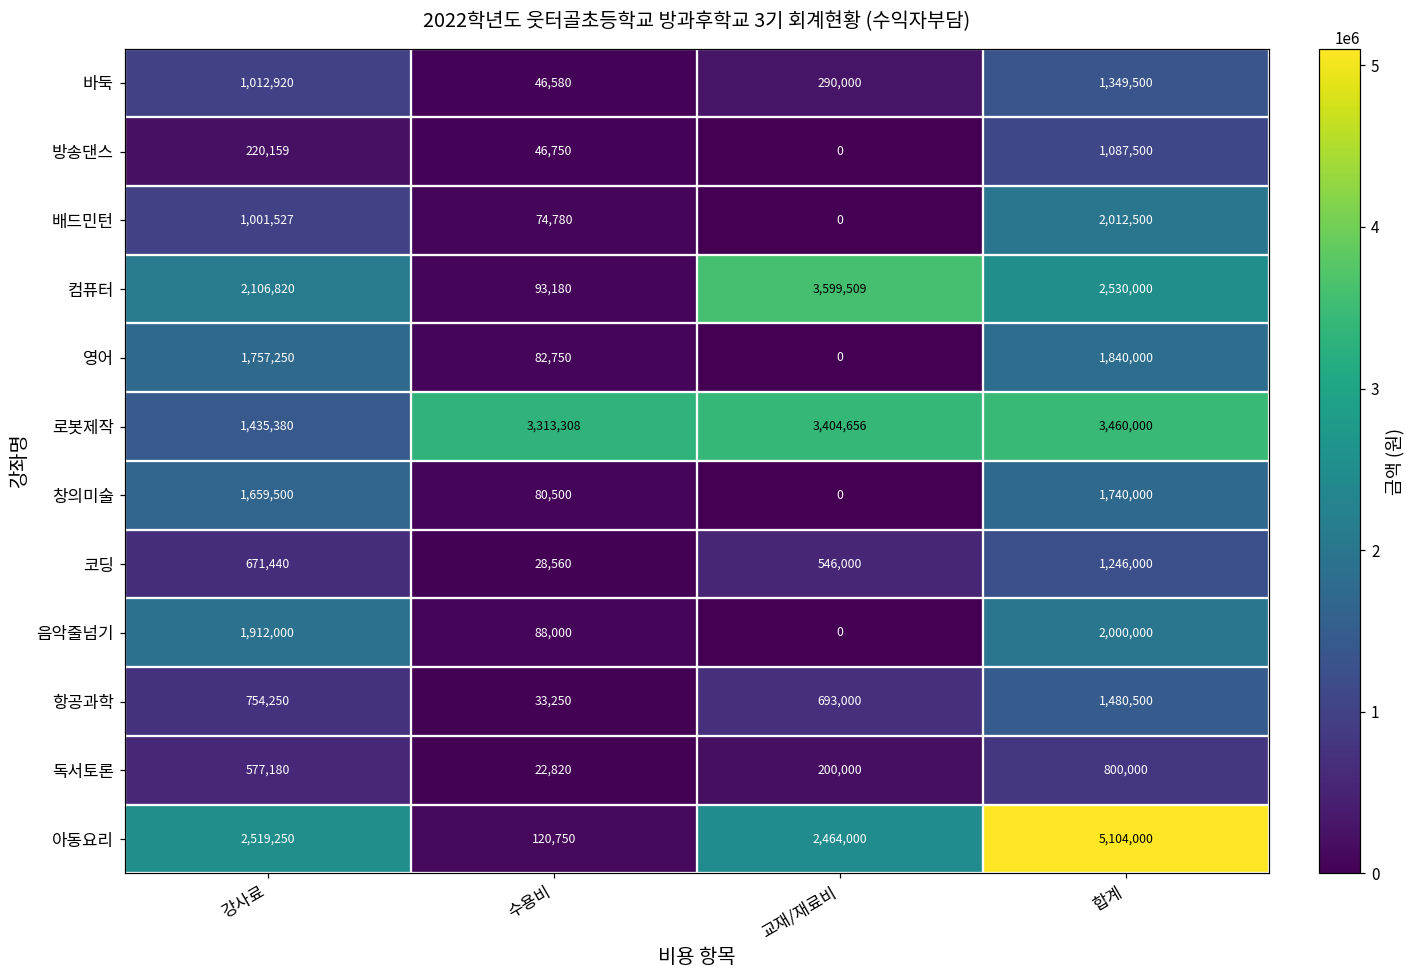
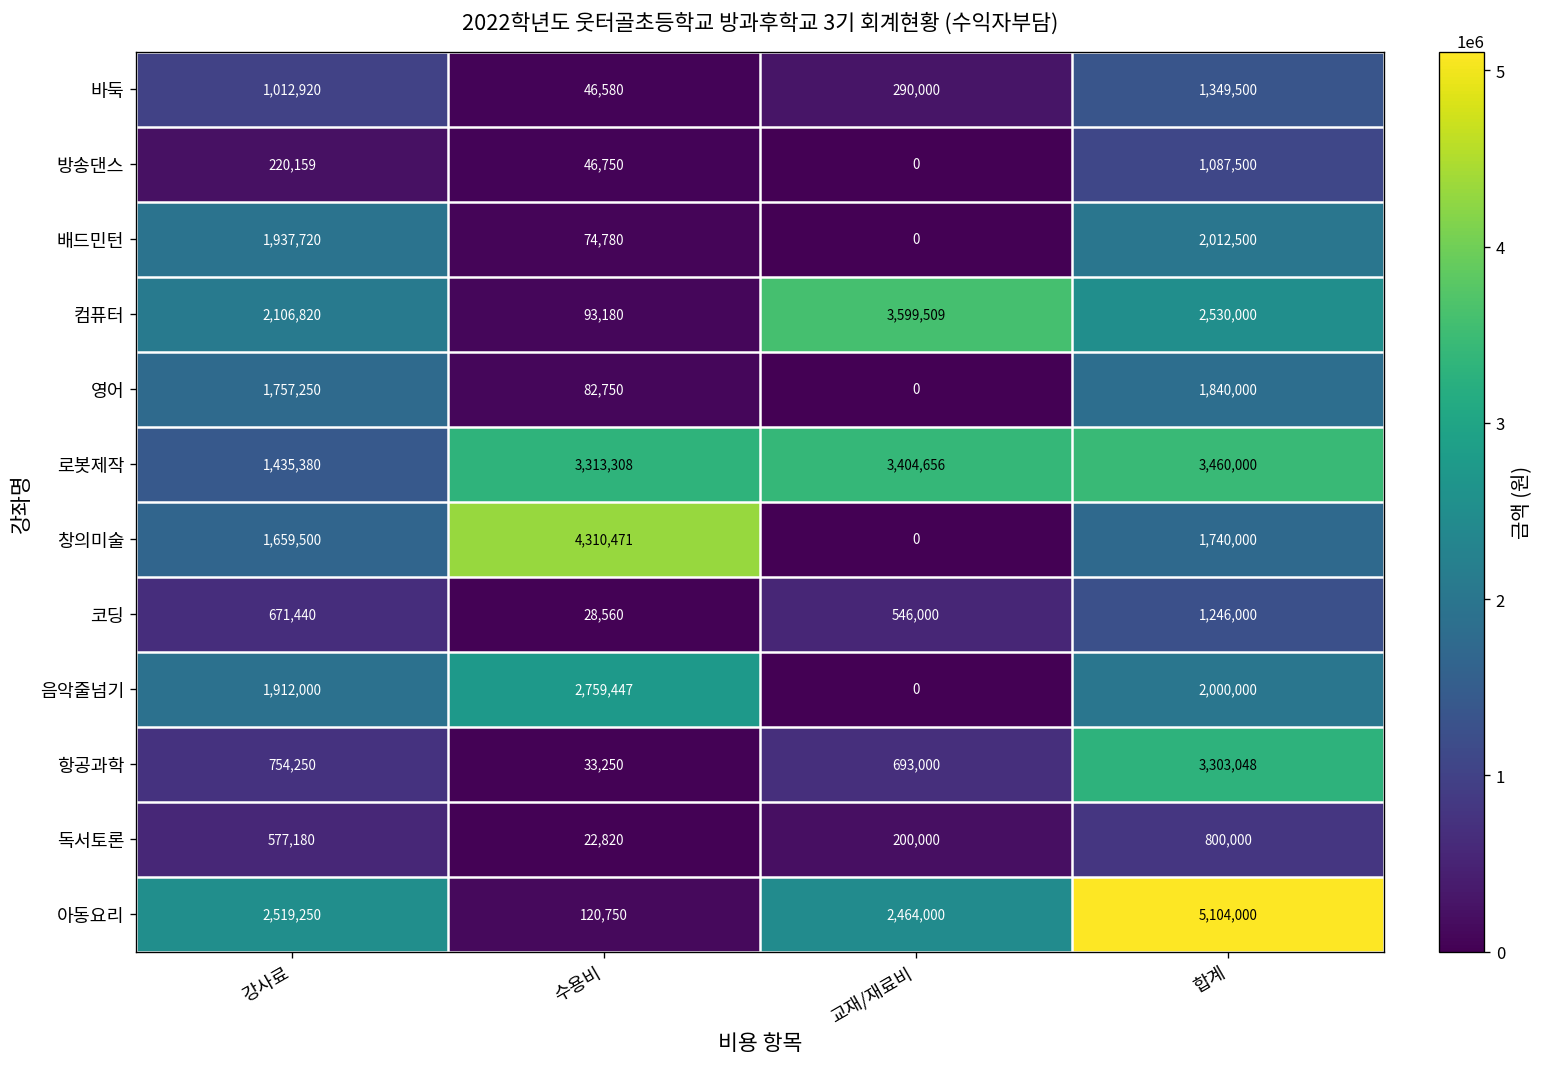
  {
    "바둑": {
      "강사료": "1,012,920",
      "수용비": "46,580",
      "교재/재료비": "290,000",
      "합계": "1,349,500"
    },
    "방송댄스": {
      "강사료": "220,159",
      "수용비": "46,750",
      "교재/재료비": "0",
      "합계": "1,087,500"
    },
    "배드민턴": {
-     "강사료": "1,001,527",
+     "강사료": "1,937,720",
      "수용비": "74,780",
      "교재/재료비": "0",
      "합계": "2,012,500"
    },
    "컴퓨터": {
      "강사료": "2,106,820",
      "수용비": "93,180",
      "교재/재료비": "3,599,509",
      "합계": "2,530,000"
    },
    "영어": {
      "강사료": "1,757,250",
      "수용비": "82,750",
      "교재/재료비": "0",
      "합계": "1,840,000"
    },
    "로봇제작": {
      "강사료": "1,435,380",
      "수용비": "3,313,308",
      "교재/재료비": "3,404,656",
      "합계": "3,460,000"
    },
    "창의미술": {
      "강사료": "1,659,500",
-     "수용비": "80,500",
+     "수용비": "4,310,471",
      "교재/재료비": "0",
      "합계": "1,740,000"
    },
    "코딩": {
      "강사료": "671,440",
      "수용비": "28,560",
      "교재/재료비": "546,000",
      "합계": "1,246,000"
    },
    "음악줄넘기": {
      "강사료": "1,912,000",
-     "수용비": "88,000",
+     "수용비": "2,759,447",
      "교재/재료비": "0",
      "합계": "2,000,000"
    },
    "항공과학": {
      "강사료": "754,250",
      "수용비": "33,250",
      "교재/재료비": "693,000",
-     "합계": "1,480,500"
+     "합계": "3,303,048"
    },
    "독서토론": {
      "강사료": "577,180",
      "수용비": "22,820",
      "교재/재료비": "200,000",
      "합계": "800,000"
    },
    "아동요리": {
      "강사료": "2,519,250",
      "수용비": "120,750",
      "교재/재료비": "2,464,000",
      "합계": "5,104,000"
    }
  }
